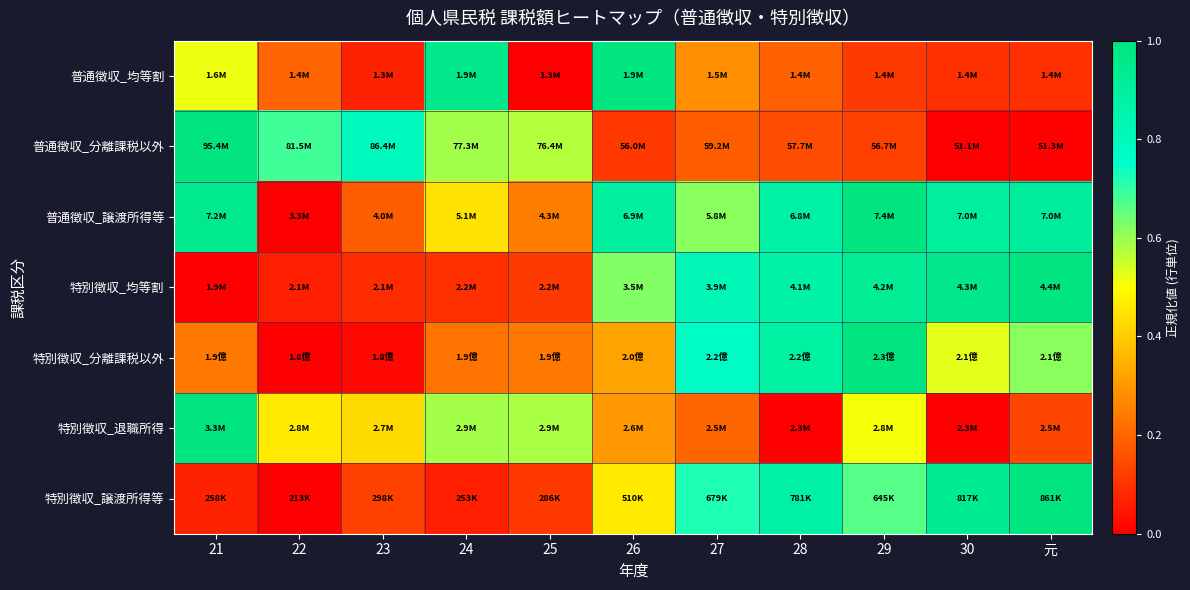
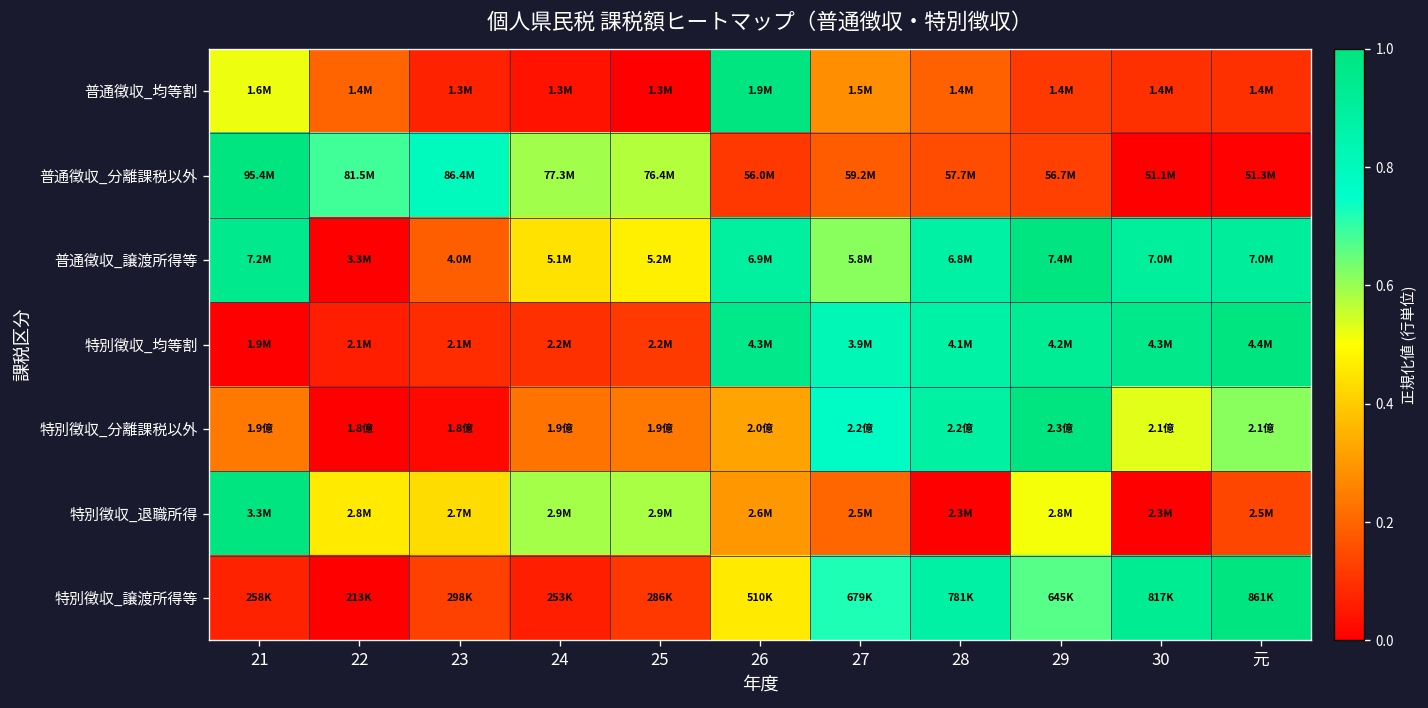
  {
    "普通徴収_均等割": {
      "21": "1.6M",
      "22": "1.4M",
      "23": "1.3M",
-     "24": "1.9M",
+     "24": "1.3M",
      "25": "1.3M",
      "26": "1.9M",
      "27": "1.5M",
      "28": "1.4M",
      "29": "1.4M",
      "30": "1.4M",
      "元": "1.4M"
    },
    "普通徴収_分離課税以外": {
      "21": "95.4M",
      "22": "81.5M",
      "23": "86.4M",
      "24": "77.3M",
      "25": "76.4M",
      "26": "56.0M",
      "27": "59.2M",
      "28": "57.7M",
      "29": "56.7M",
      "30": "51.1M",
      "元": "51.3M"
    },
    "普通徴収_譲渡所得等": {
      "21": "7.2M",
      "22": "3.3M",
      "23": "4.0M",
      "24": "5.1M",
-     "25": "4.3M",
+     "25": "5.2M",
      "26": "6.9M",
      "27": "5.8M",
      "28": "6.8M",
      "29": "7.4M",
      "30": "7.0M",
      "元": "7.0M"
    },
    "特別徴収_均等割": {
      "21": "1.9M",
      "22": "2.1M",
      "23": "2.1M",
      "24": "2.2M",
      "25": "2.2M",
-     "26": "3.5M",
+     "26": "4.3M",
      "27": "3.9M",
      "28": "4.1M",
      "29": "4.2M",
      "30": "4.3M",
      "元": "4.4M"
    },
    "特別徴収_分離課税以外": {
      "21": "1.9億",
      "22": "1.8億",
      "23": "1.8億",
      "24": "1.9億",
      "25": "1.9億",
      "26": "2.0億",
      "27": "2.2億",
      "28": "2.2億",
      "29": "2.3億",
      "30": "2.1億",
      "元": "2.1億"
    },
    "特別徴収_退職所得": {
      "21": "3.3M",
      "22": "2.8M",
      "23": "2.7M",
      "24": "2.9M",
      "25": "2.9M",
      "26": "2.6M",
      "27": "2.5M",
      "28": "2.3M",
      "29": "2.8M",
      "30": "2.3M",
      "元": "2.5M"
    },
    "特別徴収_譲渡所得等": {
      "21": "258K",
      "22": "213K",
      "23": "298K",
      "24": "253K",
      "25": "286K",
      "26": "510K",
      "27": "679K",
      "28": "781K",
      "29": "645K",
      "30": "817K",
      "元": "861K"
    }
  }
